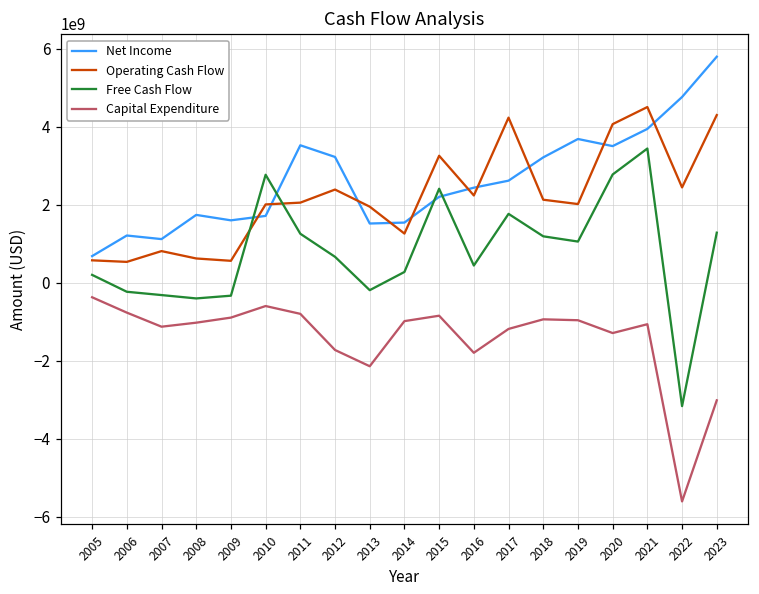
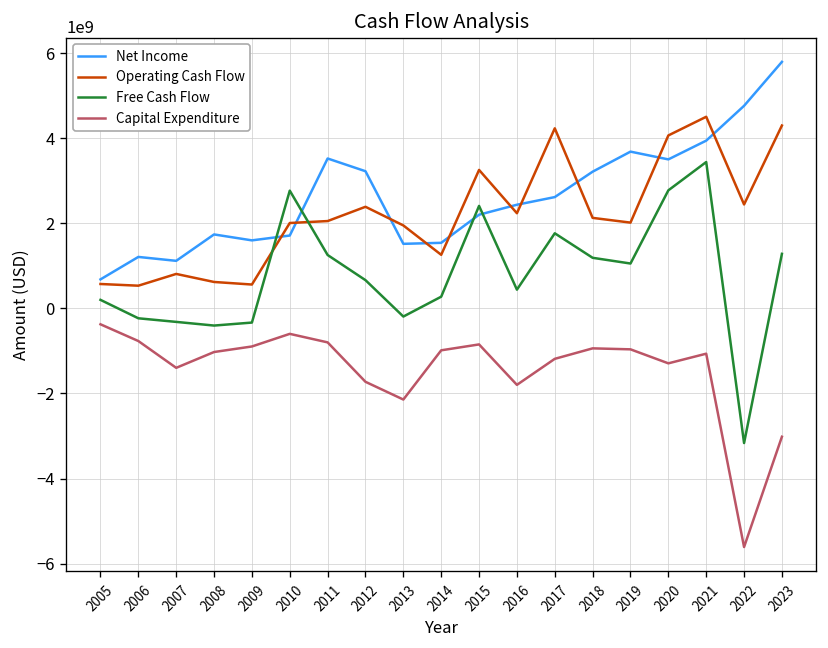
  {
    "Net Income": {
      "2005": 700000000,
      "2006": 1200000000,
      "2007": 1100000000,
      "2008": 1700000000,
      "2009": 1600000000,
      "2010": 1700000000,
      "2011": 3500000000,
      "2012": 3200000000,
      "2013": 1500000000,
      "2014": 1500000000,
      "2015": 2200000000,
      "2016": 2400000000,
      "2017": 2600000000,
      "2018": 3200000000,
      "2019": 3700000000,
      "2020": 3500000000,
      "2021": 3900000000,
      "2022": 4800000000,
      "2023": 5800000000
    },
    "Operating Cash Flow": {
      "2005": 600000000,
      "2006": 500000000,
      "2007": 800000000,
      "2008": 600000000,
      "2009": 600000000,
      "2010": 2000000000,
      "2011": 2100000000,
      "2012": 2400000000,
      "2013": 2000000000,
      "2014": 1300000000,
      "2015": 3300000000,
      "2016": 2200000000,
      "2017": 4200000000,
      "2018": 2100000000,
      "2019": 2000000000,
      "2020": 4100000000,
      "2021": 4500000000,
      "2022": 2400000000,
      "2023": 4300000000
    },
    "Free Cash Flow": {
      "2005": 200000000,
      "2006": -200000000,
      "2007": -300000000,
      "2008": -400000000,
      "2009": -300000000,
      "2010": 2800000000,
      "2011": 1300000000,
      "2012": 700000000,
      "2013": -200000000,
      "2014": 300000000,
      "2015": 2400000000,
      "2016": 400000000,
      "2017": 1800000000,
      "2018": 1200000000,
      "2019": 1100000000,
      "2020": 2800000000,
      "2021": 3400000000,
      "2022": -3200000000,
      "2023": 1300000000
    },
    "Capital Expenditure": {
      "2005": -400000000,
      "2006": -800000000,
-     "2007": -1100000000,
+     "2007": -1400000000,
      "2008": -1000000000,
      "2009": -900000000,
      "2010": -600000000,
      "2011": -800000000,
      "2012": -1700000000,
      "2013": -2100000000,
      "2014": -1000000000,
      "2015": -800000000,
      "2016": -1800000000,
      "2017": -1200000000,
      "2018": -900000000,
      "2019": -1000000000,
      "2020": -1300000000,
      "2021": -1100000000,
      "2022": -5600000000,
      "2023": -3000000000
    }
  }
